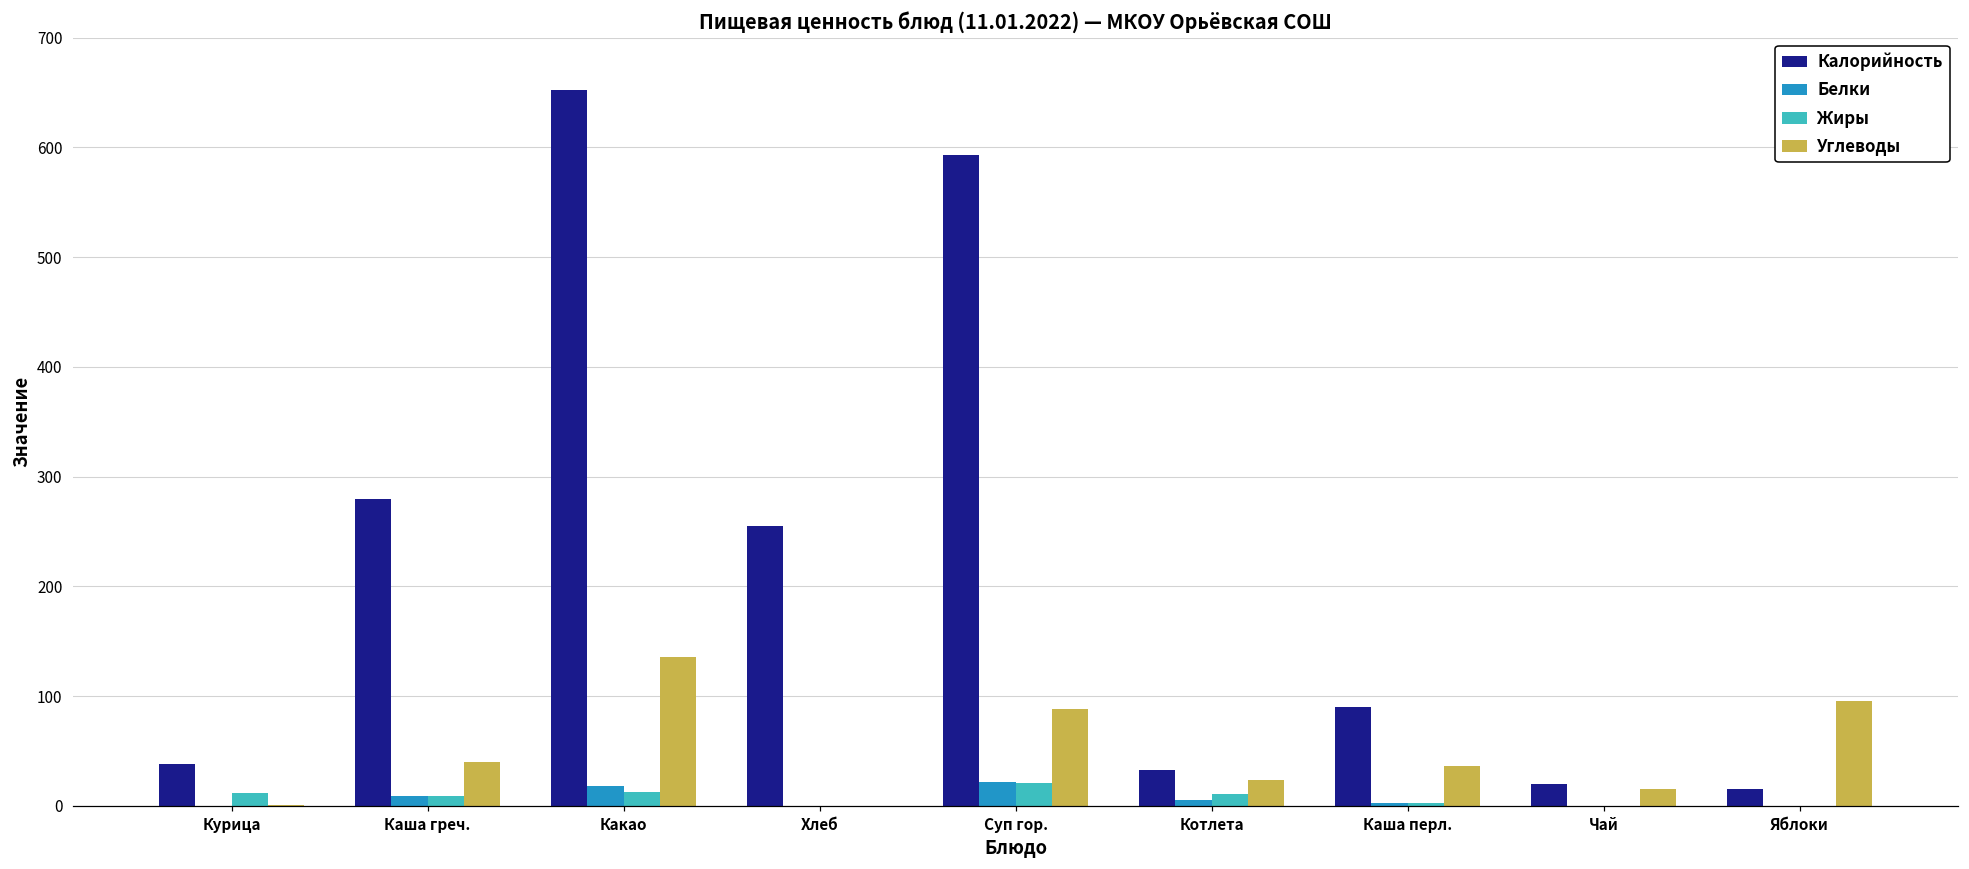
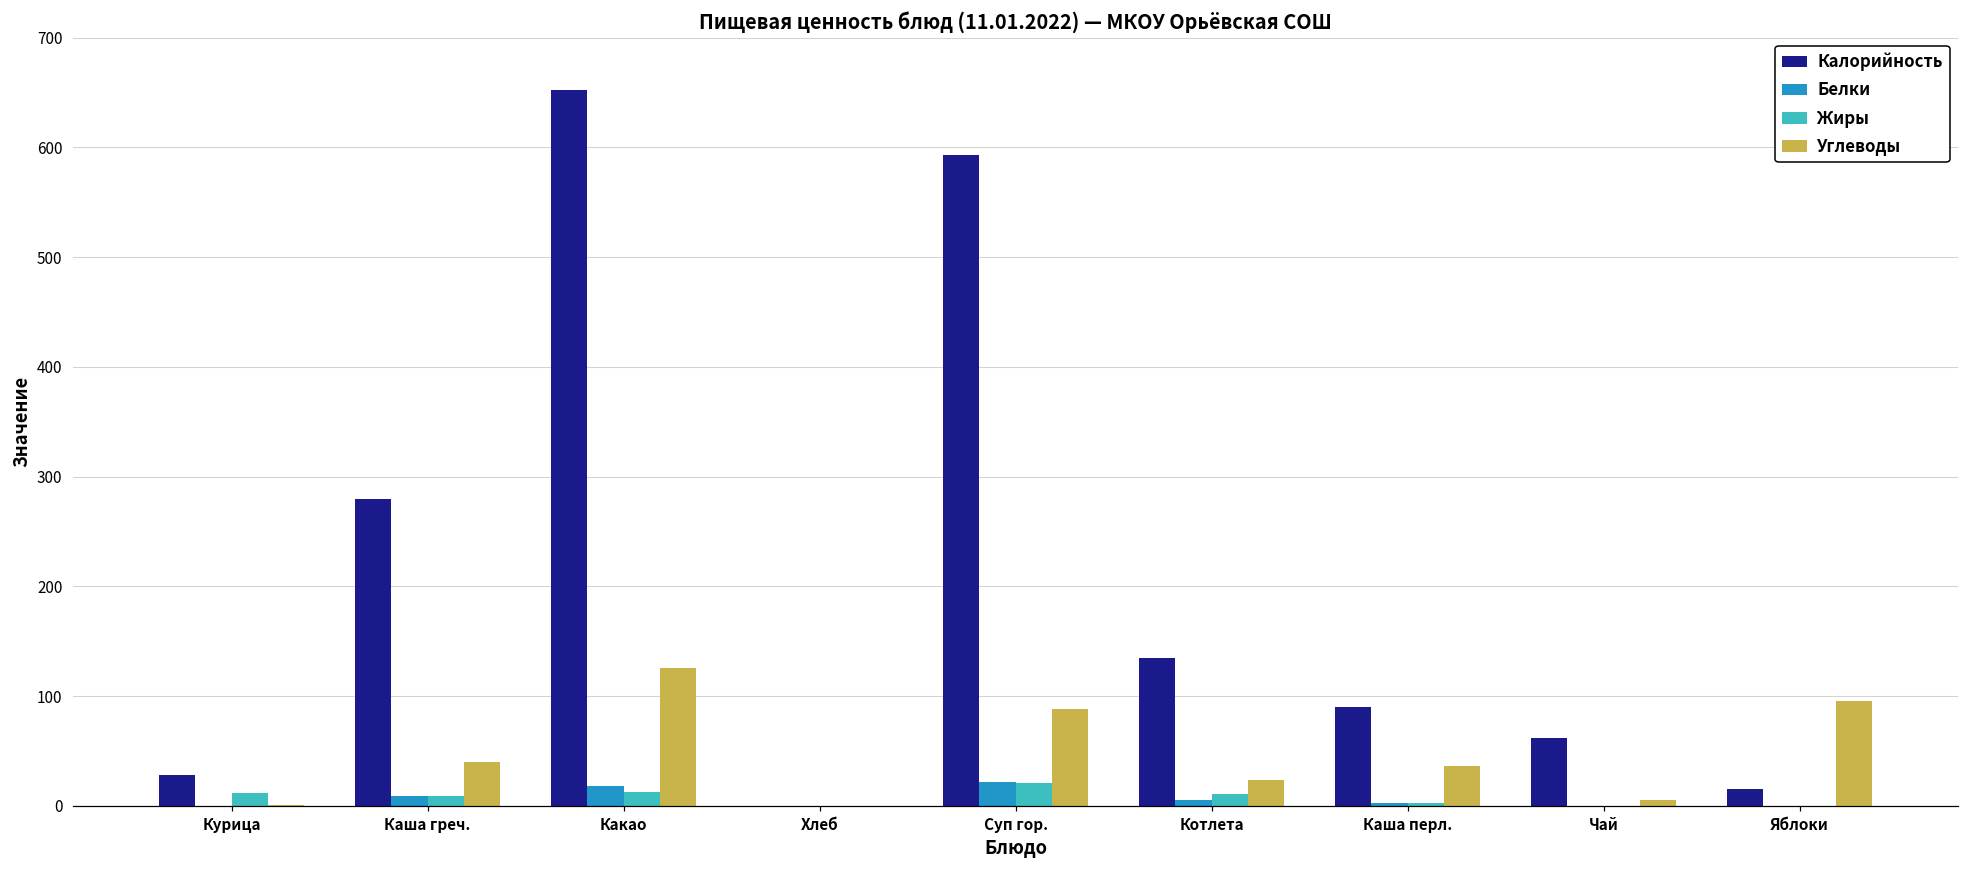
  {
    "Калорийность": {
-     "Курица": 40,
+     "Курица": 30,
      "Каша греч.": 280,
      "Какао": 650,
-     "Хлеб": 260,
+     "Хлеб": 0,
      "Суп гор.": 590,
-     "Котлета": 30,
+     "Котлета": 140,
      "Каша перл.": 90,
-     "Чай": 20,
+     "Чай": 60,
      "Яблоки": 20
    },
    "Углеводы": {
      "Каша греч.": 40,
-     "Какао": 140,
+     "Какао": 130,
      "Хлеб": 0,
      "Суп гор.": 90,
      "Котлета": 20,
      "Каша перл.": 40,
-     "Чай": 20,
+     "Чай": 10,
      "Яблоки": 100
    }
  }
